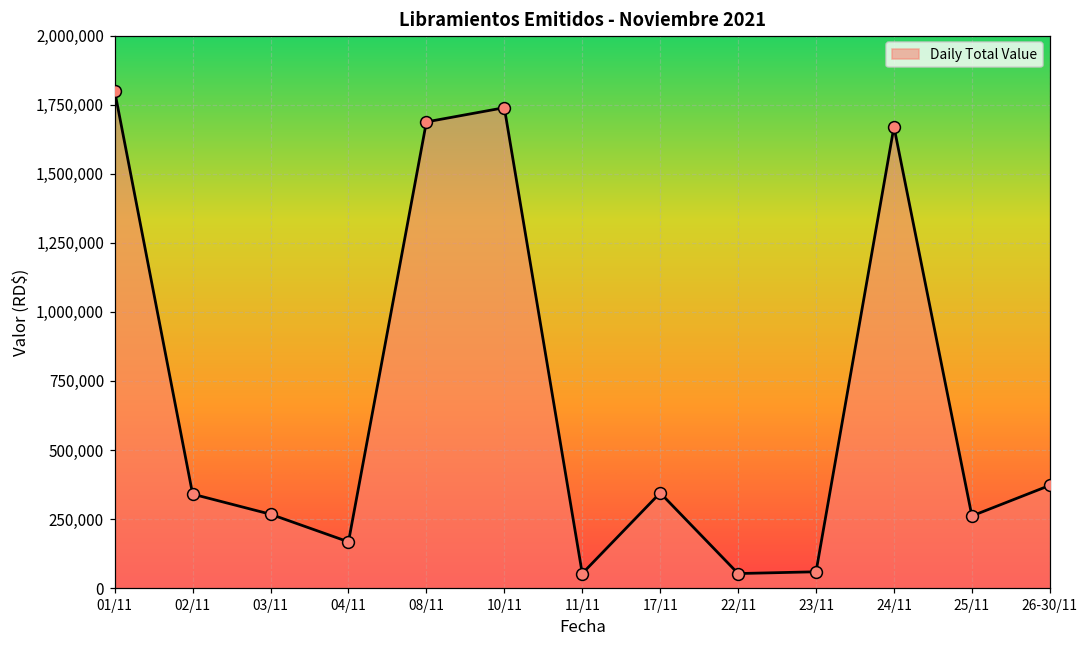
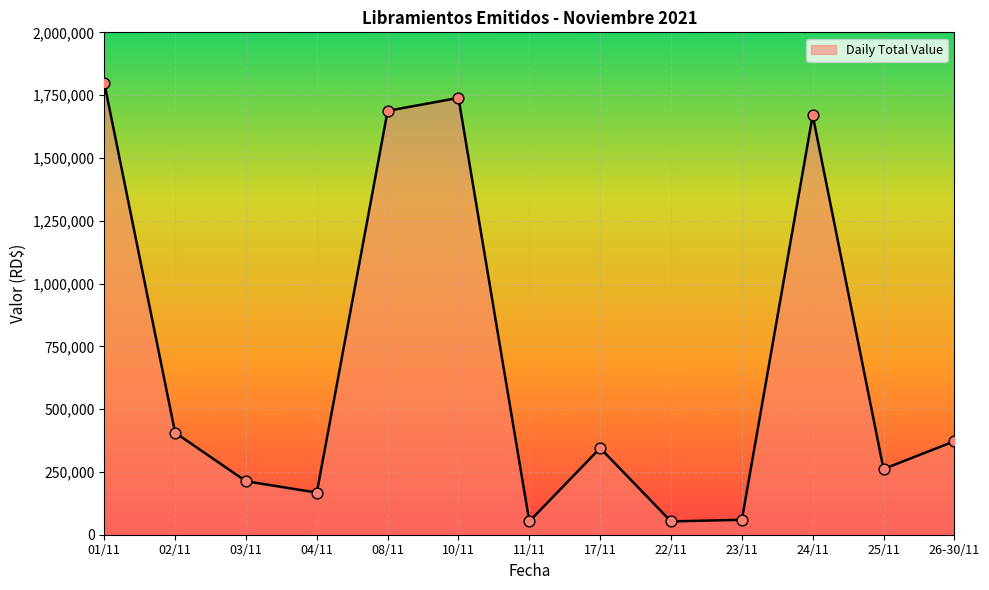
  {
    "01/11": "1,800,000",
-   "02/11": "340,000",
-   "03/11": "270,000",
+   "02/11": "410,000",
+   "03/11": "210,000",
    "04/11": "170,000",
    "08/11": "1,690,000",
    "10/11": "1,740,000",
    "11/11": "50,000",
    "17/11": "340,000",
    "22/11": "50,000",
    "23/11": "60,000",
    "24/11": "1,670,000",
    "25/11": "260,000",
    "26-30/11": "370,000"
  }
